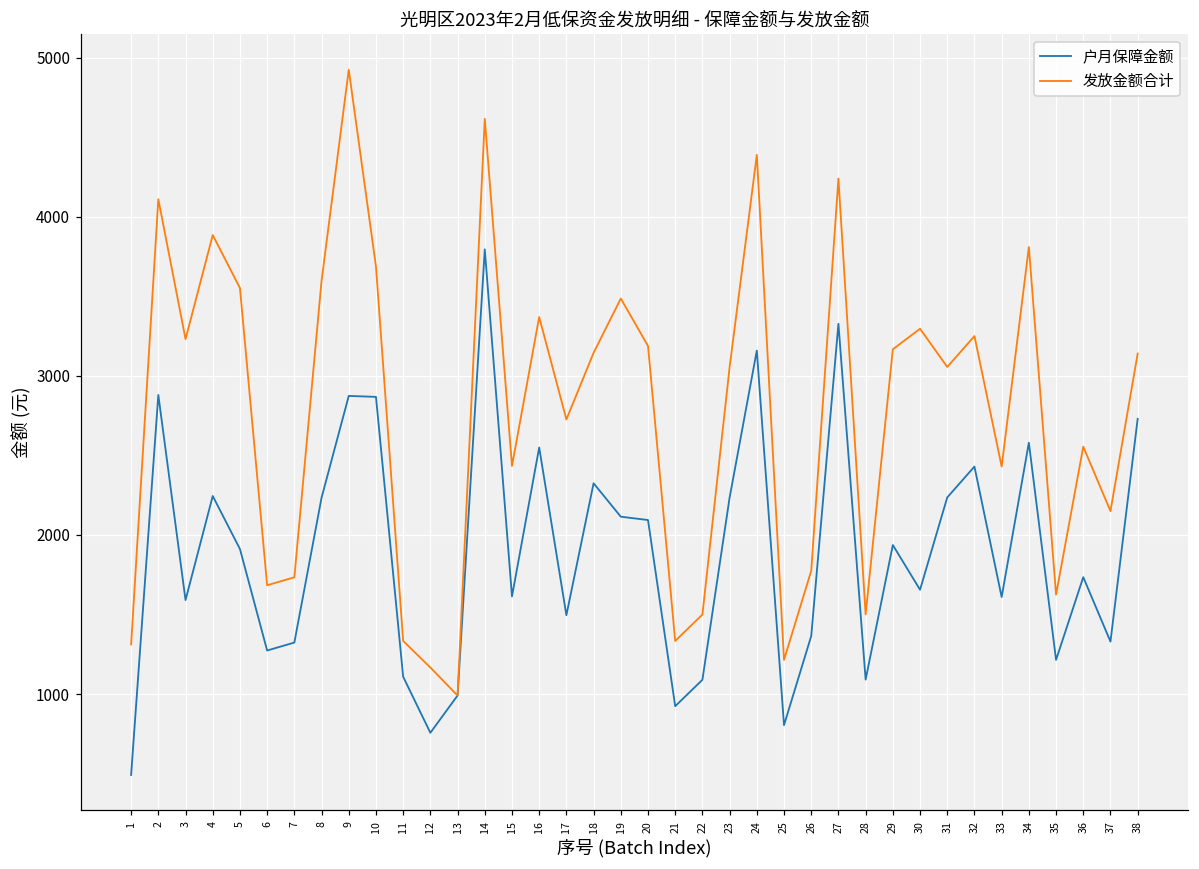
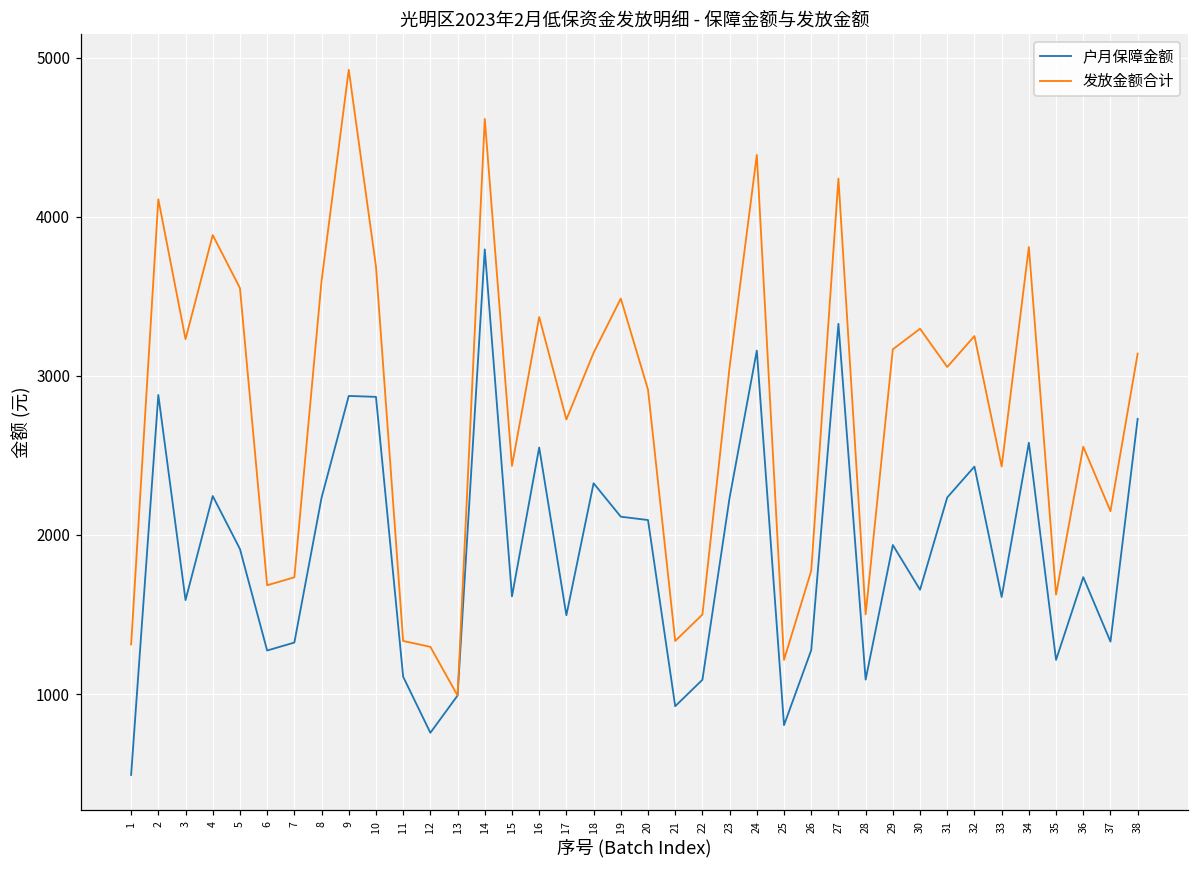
  {
    "户月保障金额": {
      "1": 490,
      "2": 2880,
      "3": 1590,
      "4": 2250,
      "5": 1910,
      "6": 1270,
      "7": 1320,
      "8": 2230,
      "9": 2870,
      "10": 2870,
      "11": 1110,
      "12": 760,
      "14": 3800,
      "15": 1610,
      "16": 2550,
      "17": 1500,
      "18": 2330,
      "19": 2120,
      "20": 2090,
      "21": 920,
      "22": 1090,
      "23": 2240,
      "24": 3160,
      "25": 810,
-     "26": 1370,
+     "26": 1280,
      "27": 3330,
      "28": 1090,
      "29": 1940,
      "30": 1660,
      "31": 2240,
      "32": 2430,
      "33": 1610,
      "34": 2580,
      "35": 1220,
      "36": 1740,
      "37": 1330,
      "38": 2730
    },
    "发放金额合计": {
      "1": 1310,
      "2": 4110,
      "3": 3230,
      "4": 3890,
      "5": 3550,
      "6": 1680,
      "7": 1730,
      "8": 3600,
      "9": 4920,
      "10": 3690,
      "11": 1330,
-     "12": 1170,
+     "12": 1300,
      "14": 4620,
      "15": 2430,
      "16": 3370,
      "17": 2730,
      "18": 3150,
      "19": 3490,
-     "20": 3190,
+     "20": 2910,
      "21": 1330,
      "22": 1500,
      "23": 3060,
      "24": 4390,
      "25": 1220,
      "26": 1780,
      "27": 4240,
      "28": 1500,
      "29": 3170,
      "30": 3300,
      "31": 3060,
      "32": 3250,
      "33": 2430,
      "34": 3810,
      "35": 1630,
      "36": 2560,
      "37": 2150,
      "38": 3140
    }
  }
